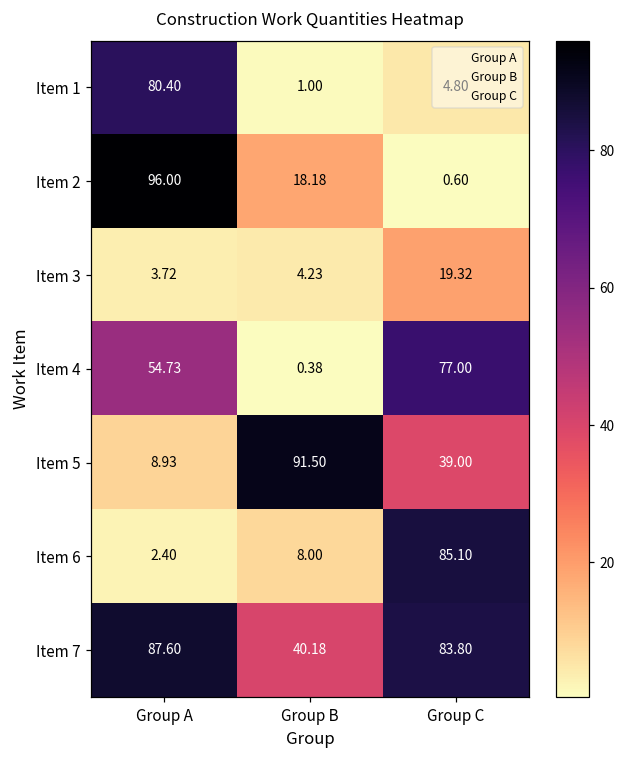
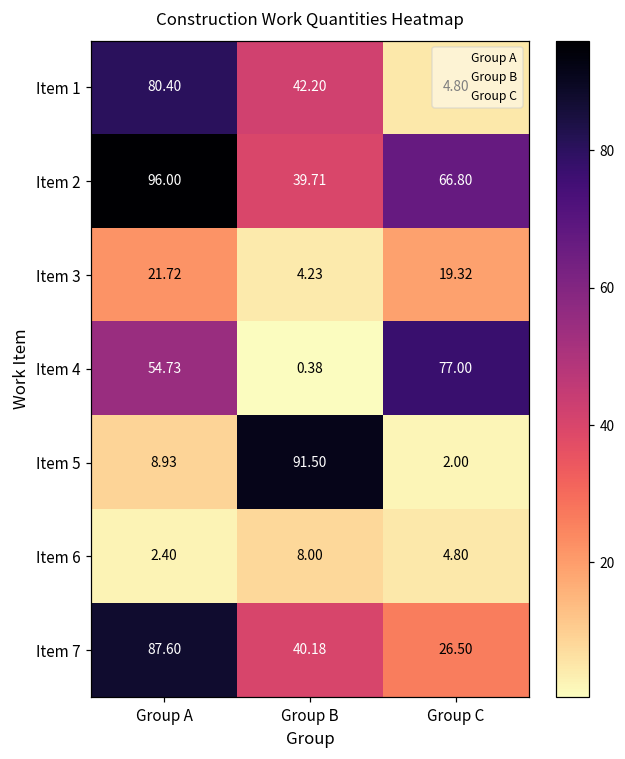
  {
    "Item 1": {
      "Group A": 80.40,
-     "Group B": 1.00
+     "Group B": 42.20
    },
    "Item 2": {
      "Group A": 96.00,
-     "Group B": 18.18,
-     "Group C": 0.60
+     "Group B": 39.71,
+     "Group C": 66.80
    },
    "Item 3": {
-     "Group A": 3.72,
+     "Group A": 21.72,
      "Group B": 4.23,
      "Group C": 19.32
    },
    "Item 4": {
      "Group A": 54.73,
      "Group B": 0.38,
      "Group C": 77.00
    },
    "Item 5": {
      "Group A": 8.93,
      "Group B": 91.50,
-     "Group C": 39.00
+     "Group C": 2.00
    },
    "Item 6": {
      "Group A": 2.40,
      "Group B": 8.00,
-     "Group C": 85.10
+     "Group C": 4.80
    },
    "Item 7": {
      "Group A": 87.60,
      "Group B": 40.18,
-     "Group C": 83.80
+     "Group C": 26.50
    }
  }
